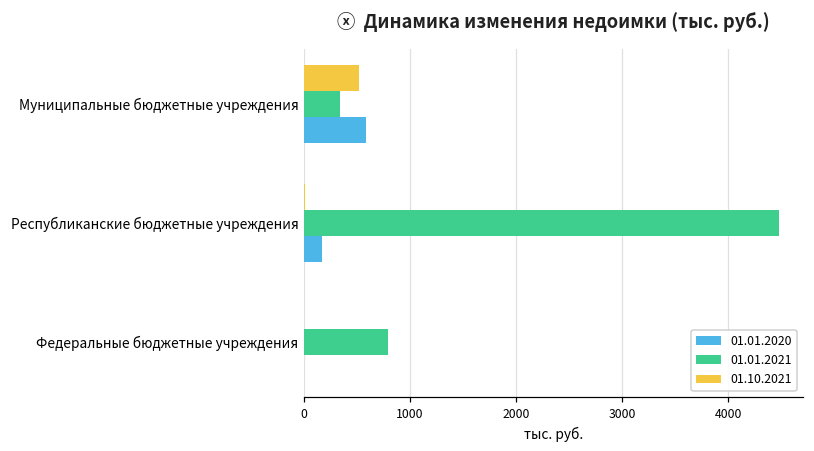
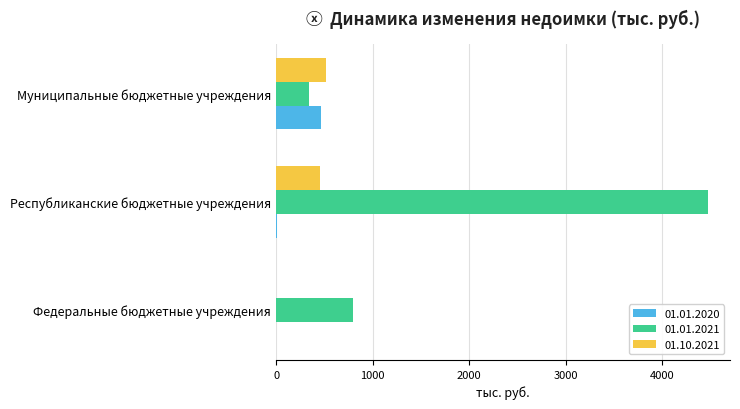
  {
    "01.01.2020": {
-     "Муниципальные бюджетные учреждения": 600,
-     "Республиканские бюджетные учреждения": 200,
+     "Муниципальные бюджетные учреждения": 500,
+     "Республиканские бюджетные учреждения": 0,
      "Федеральные бюджетные учреждения": 0
    },
    "01.01.2021": {
      "Муниципальные бюджетные учреждения": 300,
      "Республиканские бюджетные учреждения": 4500,
      "Федеральные бюджетные учреждения": 800
    },
    "01.10.2021": {
      "Муниципальные бюджетные учреждения": 500,
-     "Республиканские бюджетные учреждения": 0,
+     "Республиканские бюджетные учреждения": 500,
      "Федеральные бюджетные учреждения": 0
    }
  }
